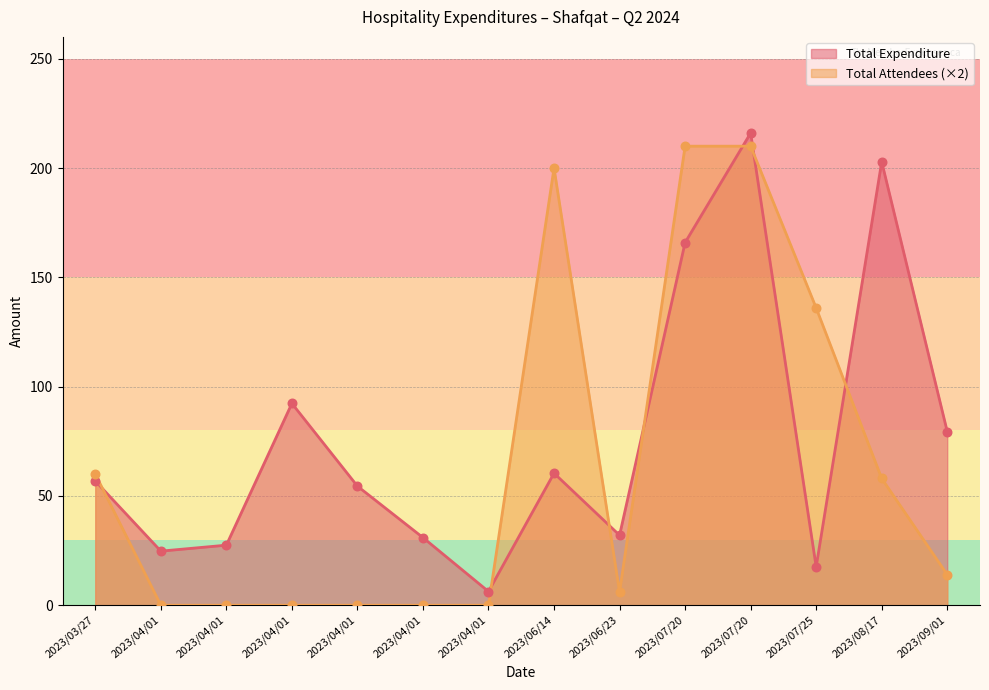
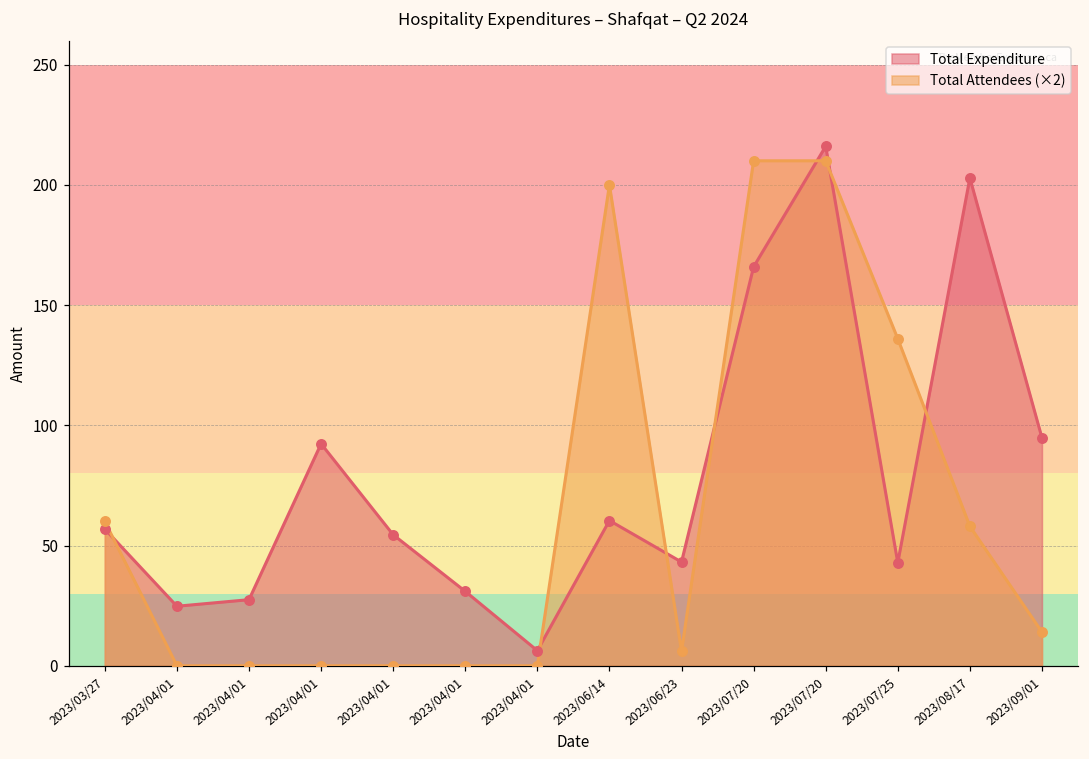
  {
    "Total Expenditure": {
      "2023/03/27": 57,
      "2023/06/14": 60,
-     "2023/06/23": 32,
-     "2023/07/25": 18,
+     "2023/06/23": 43,
+     "2023/07/25": 43,
      "2023/08/17": 203,
-     "2023/09/01": 79
+     "2023/09/01": 95
    },
    "Total Attendees (×2)": {
      "2023/03/27": 60,
      "2023/06/14": 200,
      "2023/06/23": 6,
      "2023/07/25": 136,
      "2023/08/17": 58,
      "2023/09/01": 14
    }
  }
